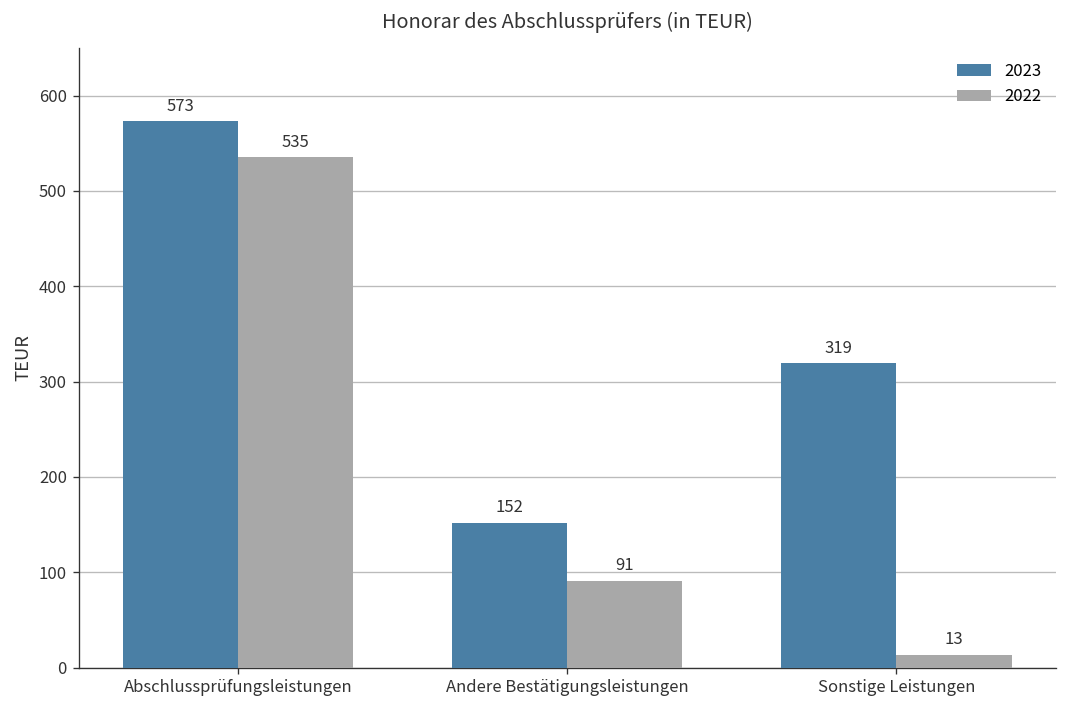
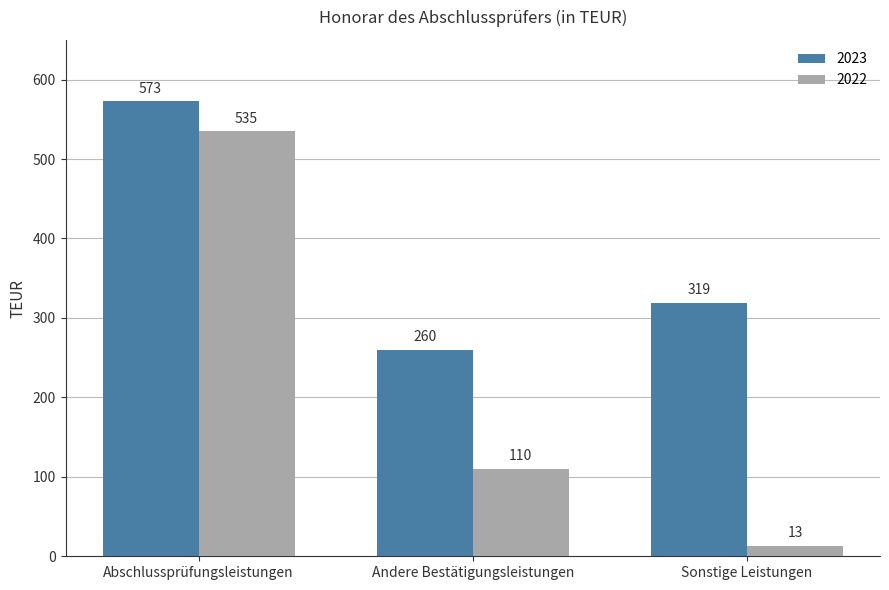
  {
    "2023": {
      "Abschlussprüfungsleistungen": 573,
-     "Andere Bestätigungsleistungen": 152,
+     "Andere Bestätigungsleistungen": 260,
      "Sonstige Leistungen": 319
    },
    "2022": {
      "Abschlussprüfungsleistungen": 535,
-     "Andere Bestätigungsleistungen": 91,
+     "Andere Bestätigungsleistungen": 110,
      "Sonstige Leistungen": 13
    }
  }
